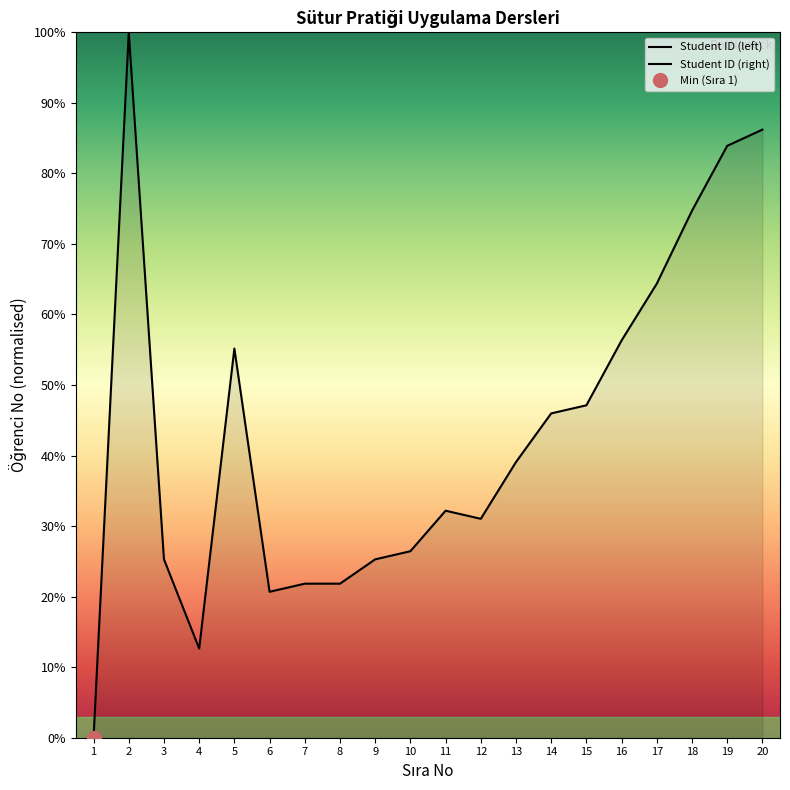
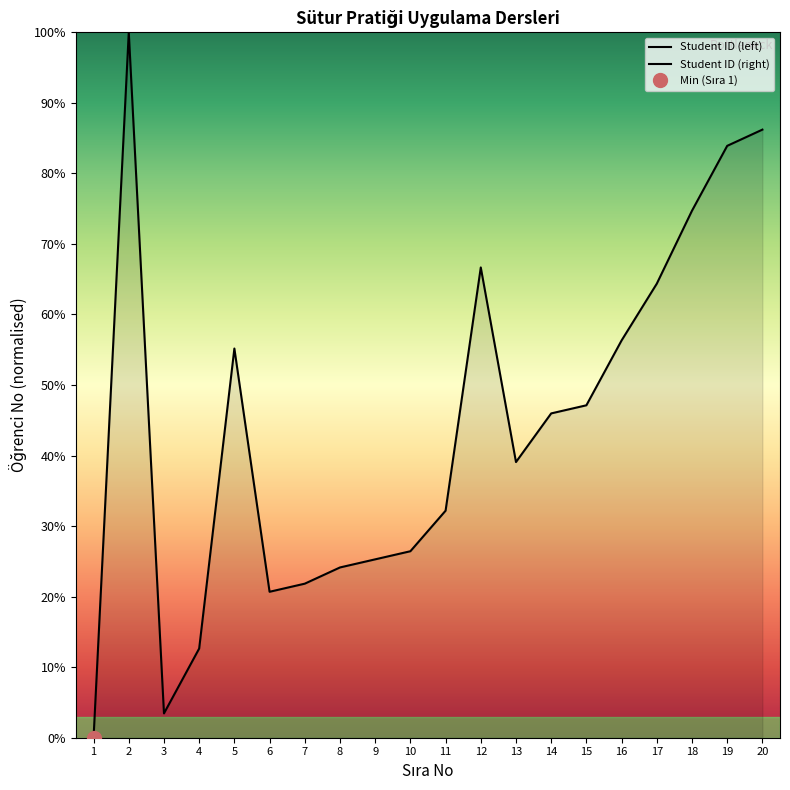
  {
    "Student ID (right)": {
      "2": "100%",
-     "3": "25%",
+     "3": "3%",
      "4": "13%",
      "5": "55%",
      "6": "21%",
      "7": "22%",
-     "8": "22%",
+     "8": "24%",
      "9": "25%",
      "10": "26%",
      "11": "32%",
-     "12": "31%",
+     "12": "67%",
      "13": "39%",
      "14": "46%",
      "15": "47%",
      "16": "56%",
      "17": "64%",
      "18": "75%",
      "19": "84%",
      "20": "86%"
    }
  }
